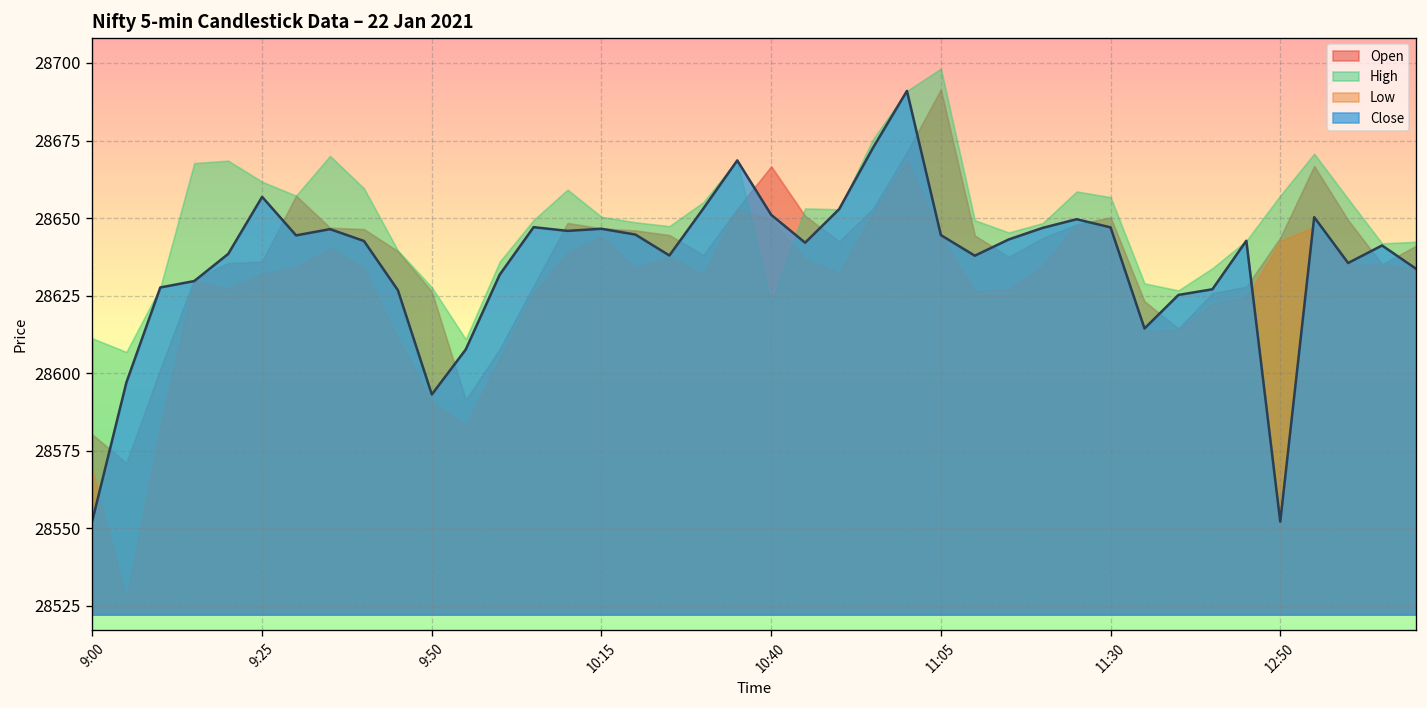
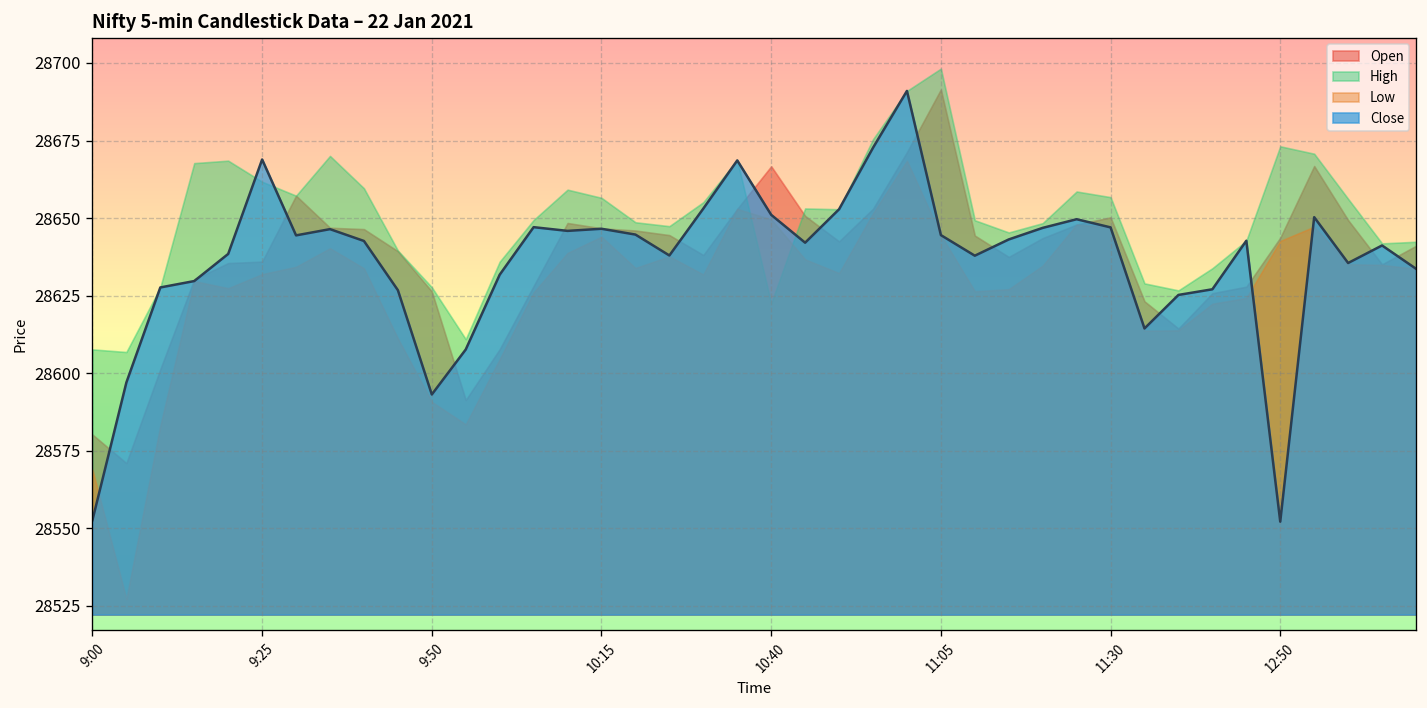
  {
    "Close": {
      "9:00": 28553,
-     "9:25": 28657,
+     "9:25": 28669,
      "9:50": 28593,
      "10:40": 28651,
      "12:50": 28552
    },
    "High": {
-     "9:00": 28611,
+     "9:00": 28608,
      "9:25": 28662,
      "9:50": 28628,
-     "10:15": 28650,
+     "10:15": 28657,
      "10:40": 28622,
      "11:05": 28698,
      "11:30": 28657,
-     "12:50": 28657
+     "12:50": 28673
    }
  }
